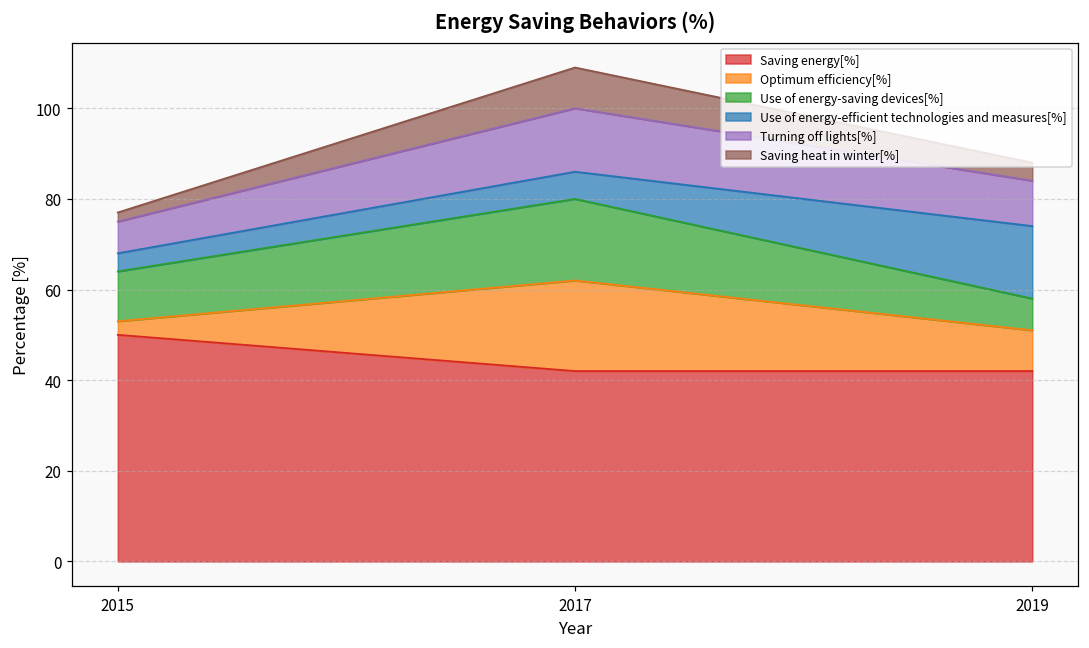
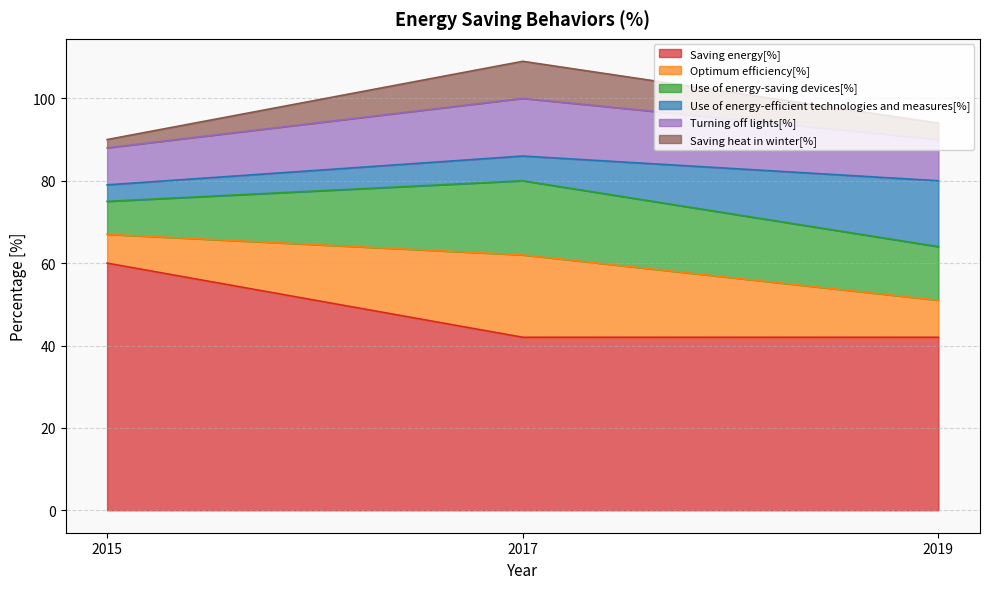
  {
    "Saving energy[%]": {
-     "2015": 50,
+     "2015": 60,
      "2017": 42,
      "2019": 42
    },
    "Optimum efficiency[%]": {
-     "2015": 3,
+     "2015": 7,
      "2017": 20,
      "2019": 9
    },
    "Use of energy-saving devices[%]": {
-     "2015": 11,
+     "2015": 8,
      "2017": 18,
-     "2019": 7
+     "2019": 13
    },
    "Use of energy-efficient technologies and measures[%]": {
      "2015": 4,
      "2017": 6,
      "2019": 16
    },
    "Turning off lights[%]": {
-     "2015": 7,
+     "2015": 9,
      "2017": 14
    },
    "Saving heat in winter[%]": {
      "2015": 2,
      "2017": 9
    }
  }
